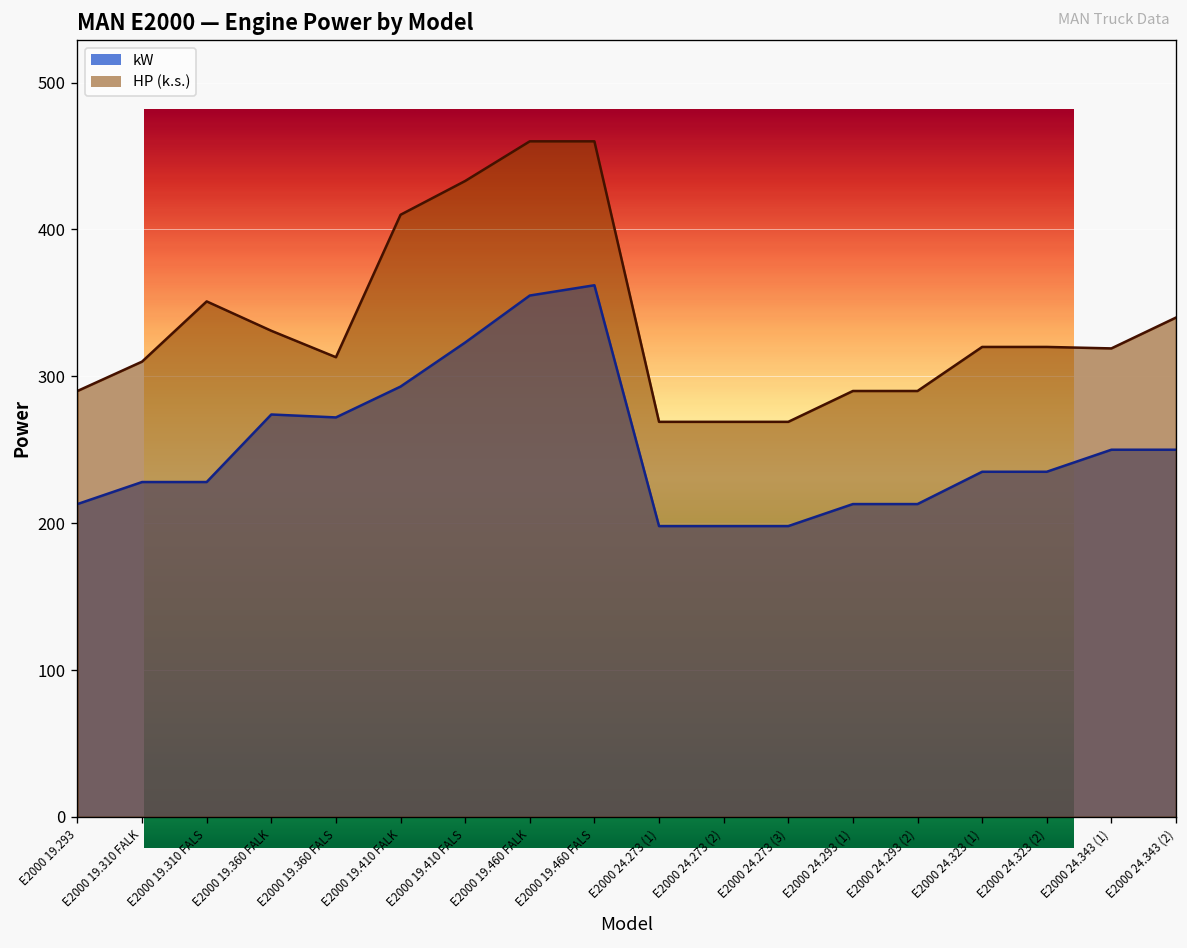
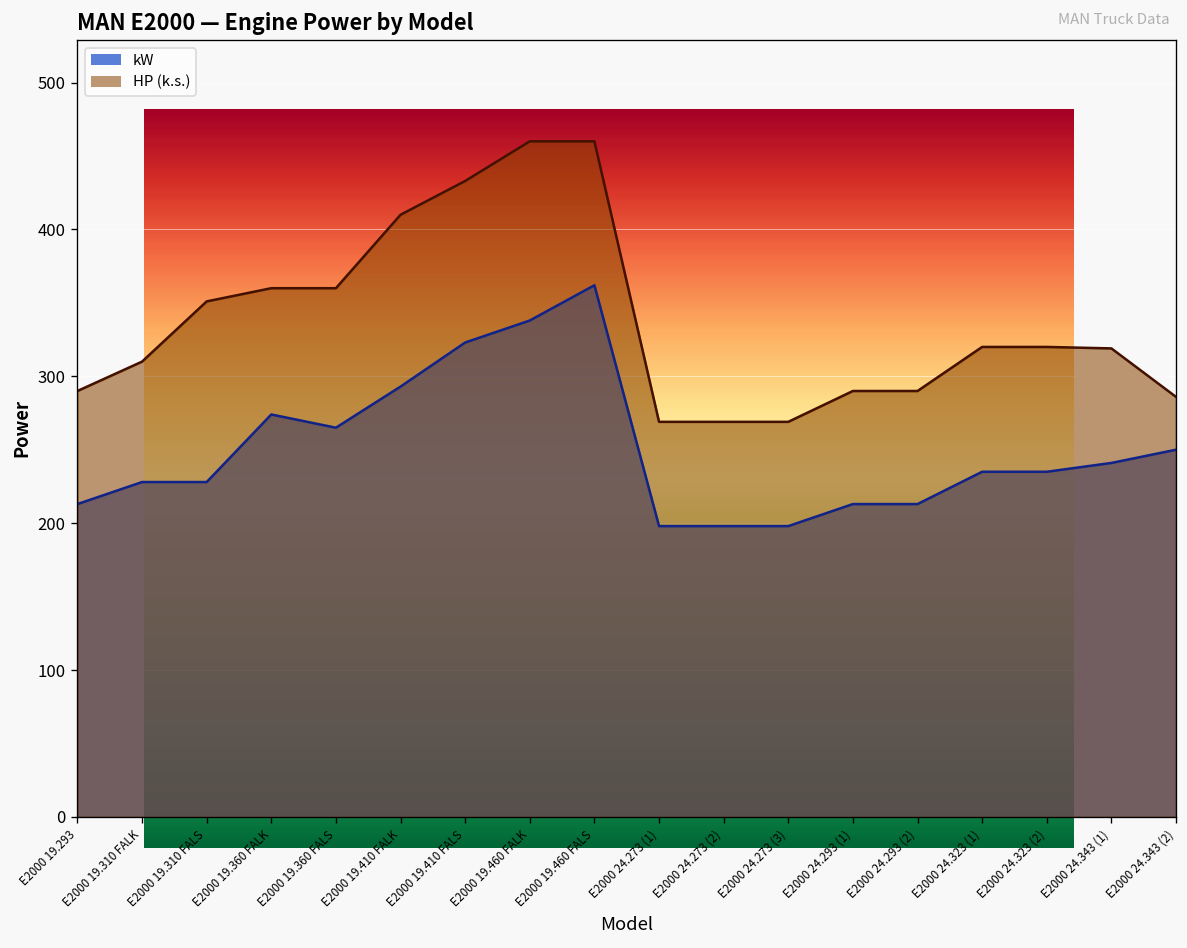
  {
    "MAN E2000 — Engine Power by Model": {
      "kW": {
        "E2000 19.293": 213,
        "E2000 19.310 FALK": 228,
        "E2000 19.310 FALS": 228,
        "E2000 19.360 FALK": 274,
-       "E2000 19.360 FALS": 272,
+       "E2000 19.360 FALS": 265,
        "E2000 19.410 FALK": 293,
        "E2000 19.410 FALS": 323,
-       "E2000 19.460 FALK": 355,
+       "E2000 19.460 FALK": 338,
        "E2000 19.460 FALS": 362,
-       "E2000 24.343 (1)": 250,
+       "E2000 24.343 (1)": 241,
        "E2000 24.343 (2)": 250
      },
      "HP (k.s.)": {
        "E2000 19.293": 290,
        "E2000 19.310 FALK": 310,
        "E2000 19.310 FALS": 351,
-       "E2000 19.360 FALK": 331,
-       "E2000 19.360 FALS": 313,
+       "E2000 19.360 FALK": 360,
+       "E2000 19.360 FALS": 360,
        "E2000 19.410 FALK": 410,
        "E2000 19.410 FALS": 433,
        "E2000 19.460 FALK": 460,
        "E2000 19.460 FALS": 460,
        "E2000 24.343 (1)": 319,
-       "E2000 24.343 (2)": 340
+       "E2000 24.343 (2)": 286
      }
    }
  }
